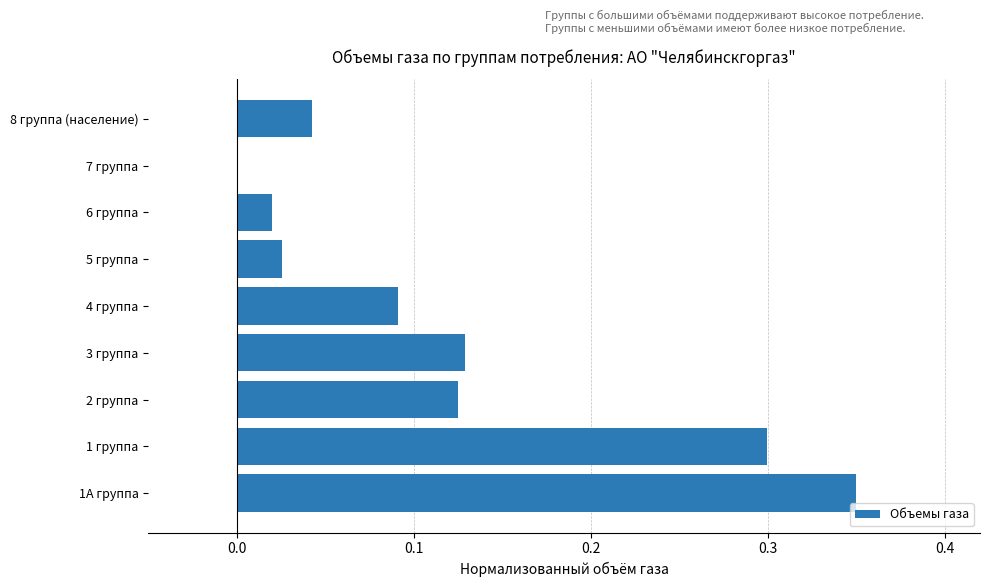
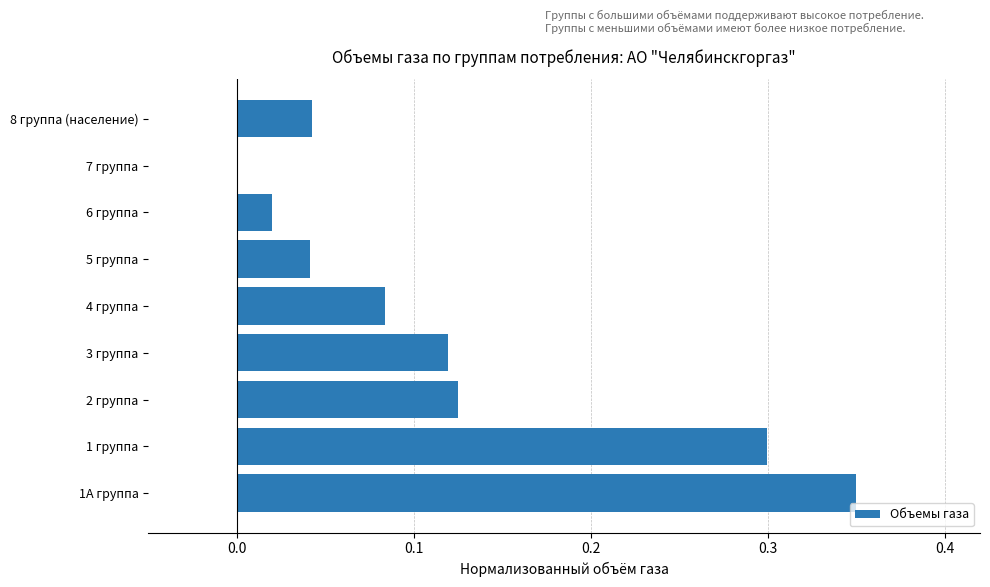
  {
    "8 группа (население)": 0.043,
    "6 группа": 0.020,
-   "5 группа": 0.026,
-   "4 группа": 0.091,
-   "3 группа": 0.129,
+   "5 группа": 0.041,
+   "4 группа": 0.084,
+   "3 группа": 0.120,
    "2 группа": 0.125,
    "1 группа": 0.300,
    "1А группа": 0.350
  }
